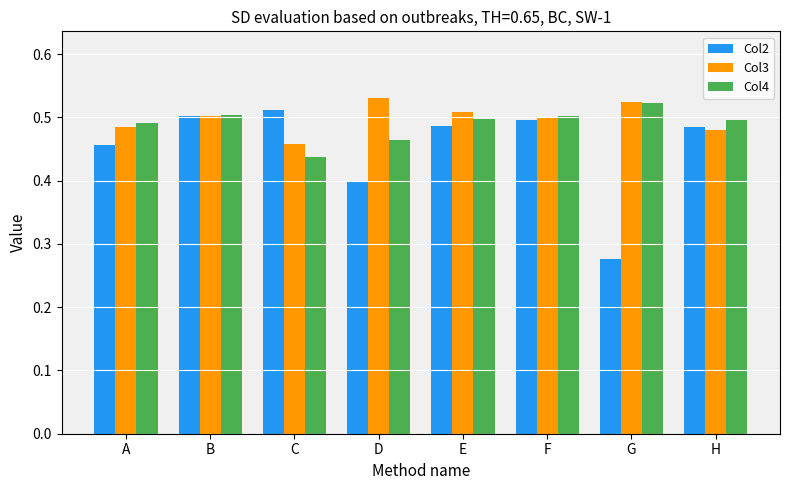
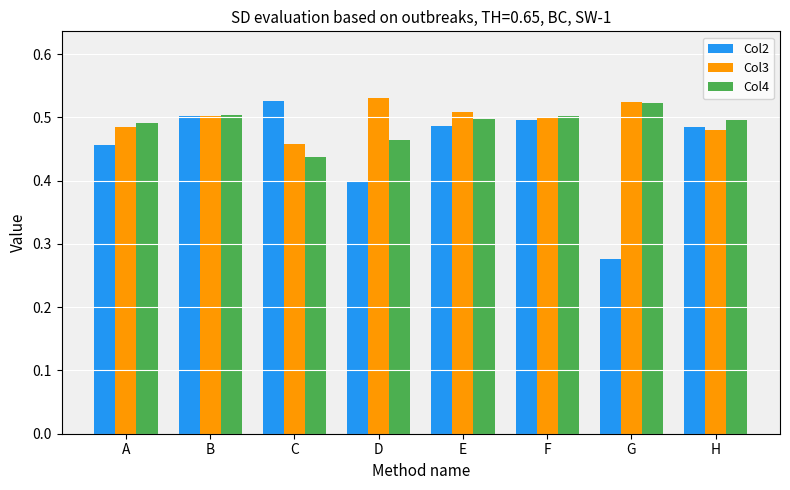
  {
    "Col2": {
      "A": 0.46,
      "B": 0.50,
-     "C": 0.51,
+     "C": 0.53,
      "D": 0.40,
      "E": 0.49,
      "F": 0.50,
      "G": 0.28,
      "H": 0.49
    },
    "Col3": {
      "A": 0.49,
      "B": 0.50,
      "C": 0.46,
      "D": 0.53,
      "E": 0.51,
      "F": 0.50,
      "G": 0.52,
      "H": 0.48
    },
    "Col4": {
      "A": 0.49,
      "B": 0.50,
      "C": 0.44,
      "D": 0.46,
      "E": 0.50,
      "F": 0.50,
      "G": 0.52,
      "H": 0.50
    }
  }
